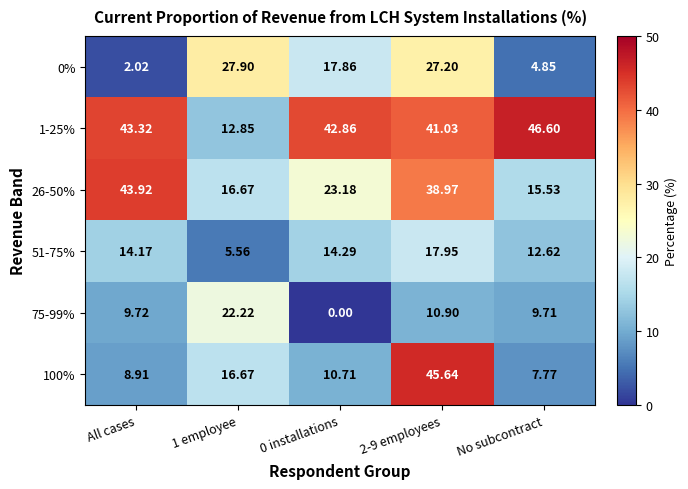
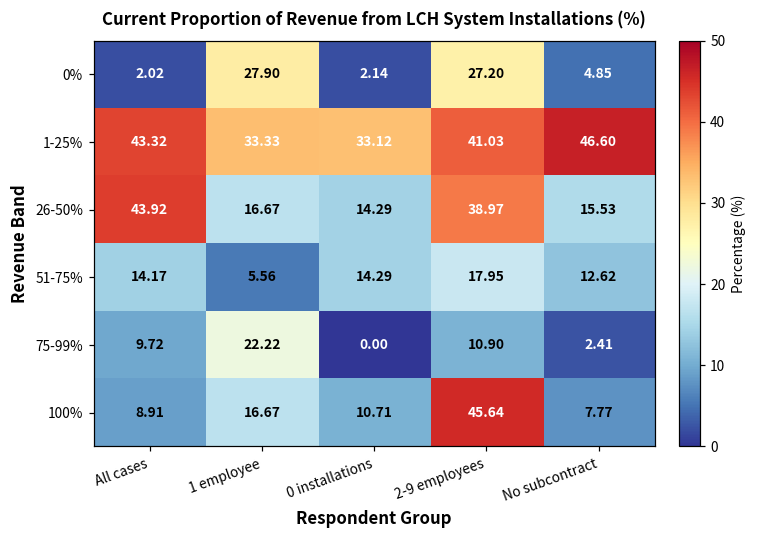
  {
    "0%": {
      "All cases": 2.02,
      "1 employee": 27.90,
-     "0 installations": 17.86,
+     "0 installations": 2.14,
      "2-9 employees": 27.20,
      "No subcontract": 4.85
    },
    "1-25%": {
      "All cases": 43.32,
-     "1 employee": 12.85,
-     "0 installations": 42.86,
+     "1 employee": 33.33,
+     "0 installations": 33.12,
      "2-9 employees": 41.03,
      "No subcontract": 46.60
    },
    "26-50%": {
      "All cases": 43.92,
      "1 employee": 16.67,
-     "0 installations": 23.18,
+     "0 installations": 14.29,
      "2-9 employees": 38.97,
      "No subcontract": 15.53
    },
    "51-75%": {
      "All cases": 14.17,
      "1 employee": 5.56,
      "0 installations": 14.29,
      "2-9 employees": 17.95,
      "No subcontract": 12.62
    },
    "75-99%": {
      "All cases": 9.72,
      "1 employee": 22.22,
      "0 installations": 0.00,
      "2-9 employees": 10.90,
-     "No subcontract": 9.71
+     "No subcontract": 2.41
    },
    "100%": {
      "All cases": 8.91,
      "1 employee": 16.67,
      "0 installations": 10.71,
      "2-9 employees": 45.64,
      "No subcontract": 7.77
    }
  }
